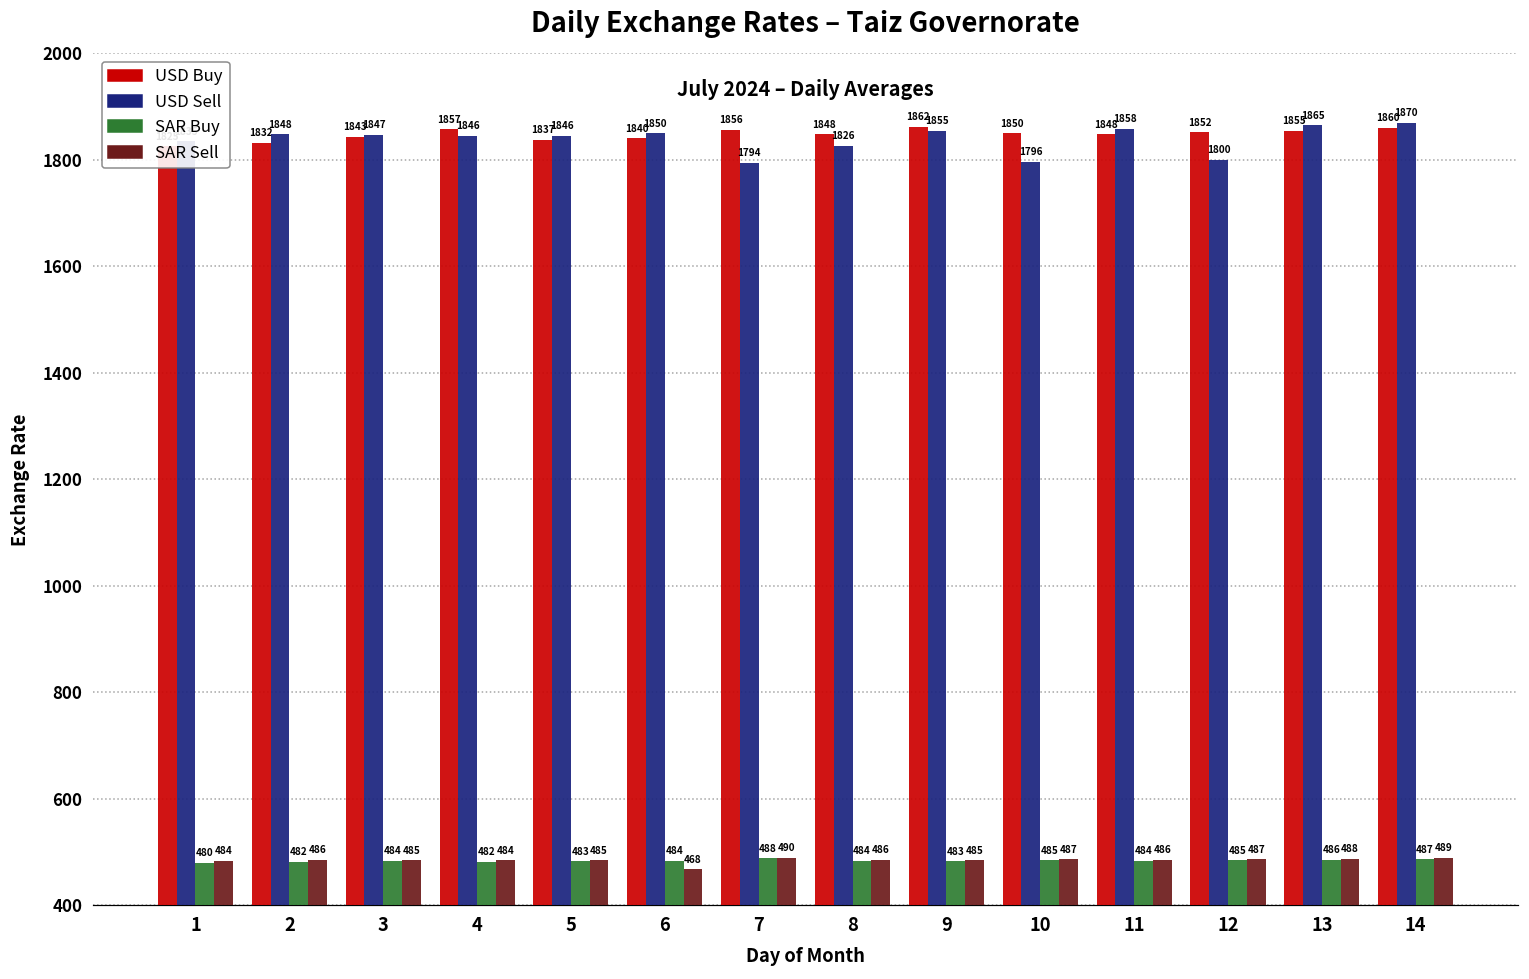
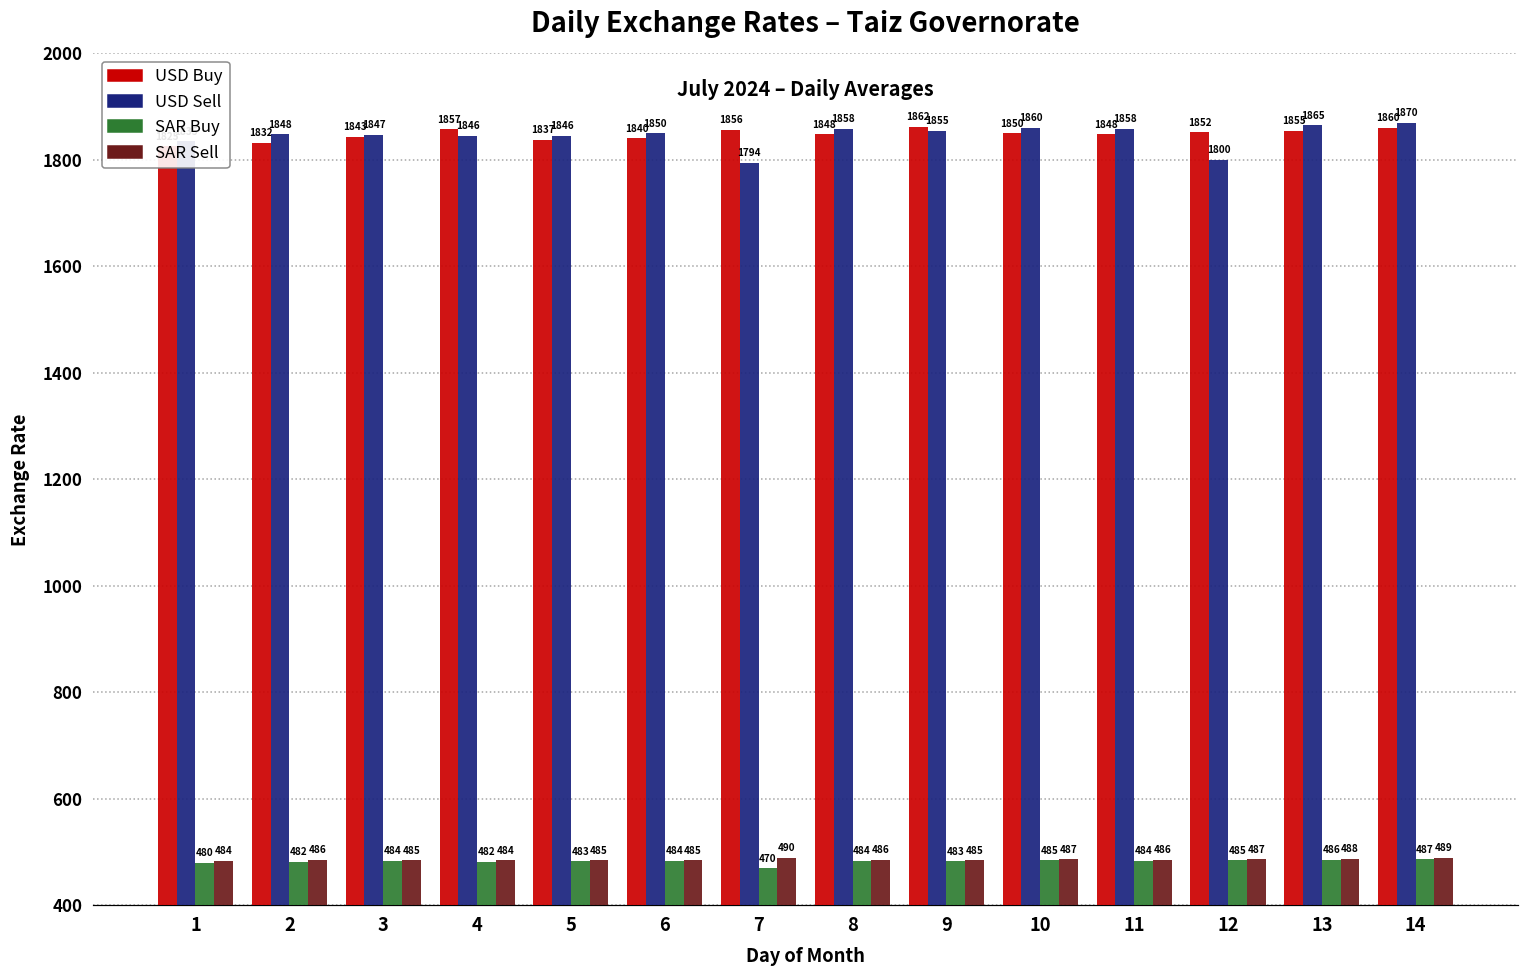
  {
    "USD Buy": {
      "2": 1832,
      "4": 1857,
      "5": 1837,
      "6": 1840,
      "7": 1856,
      "8": 1848,
      "9": 1862,
      "10": 1850,
      "11": 1848,
      "12": 1852,
      "13": 1855,
      "14": 1860
    },
    "USD Sell": {
      "2": 1848,
      "4": 1846,
      "5": 1846,
      "6": 1850,
      "7": 1794,
-     "8": 1826,
+     "8": 1858,
      "9": 1855,
-     "10": 1796,
+     "10": 1860,
      "11": 1858,
      "12": 1800,
      "13": 1865,
      "14": 1870
    },
    "SAR Buy": {
      "1": 480,
      "2": 482,
      "3": 484,
      "4": 482,
      "5": 483,
      "6": 484,
-     "7": 488,
+     "7": 470,
      "8": 484,
      "9": 483,
      "10": 485,
      "11": 484,
      "12": 485,
      "13": 486,
      "14": 487
    },
    "SAR Sell": {
      "1": 484,
      "2": 486,
      "3": 485,
      "4": 484,
      "5": 485,
-     "6": 468,
+     "6": 485,
      "7": 490,
      "8": 486,
      "9": 485,
      "10": 487,
      "11": 486,
      "12": 487,
      "13": 488,
      "14": 489
    }
  }
